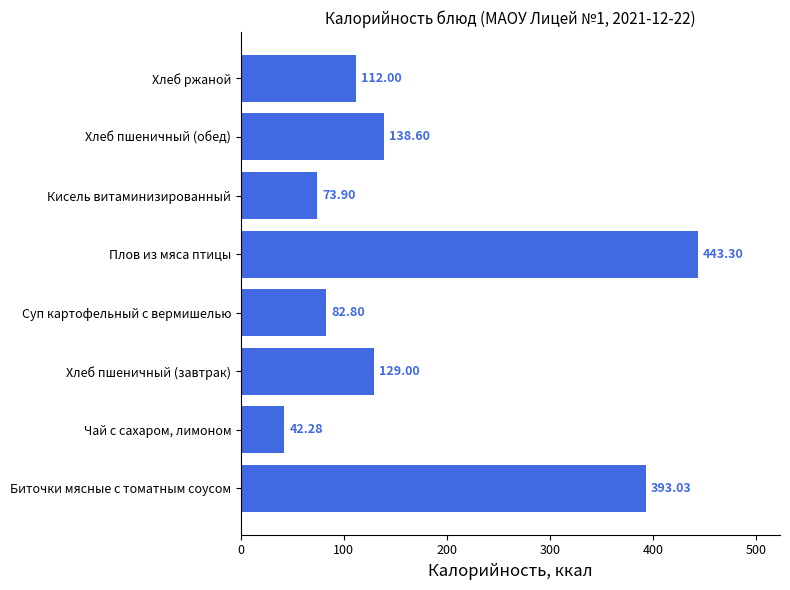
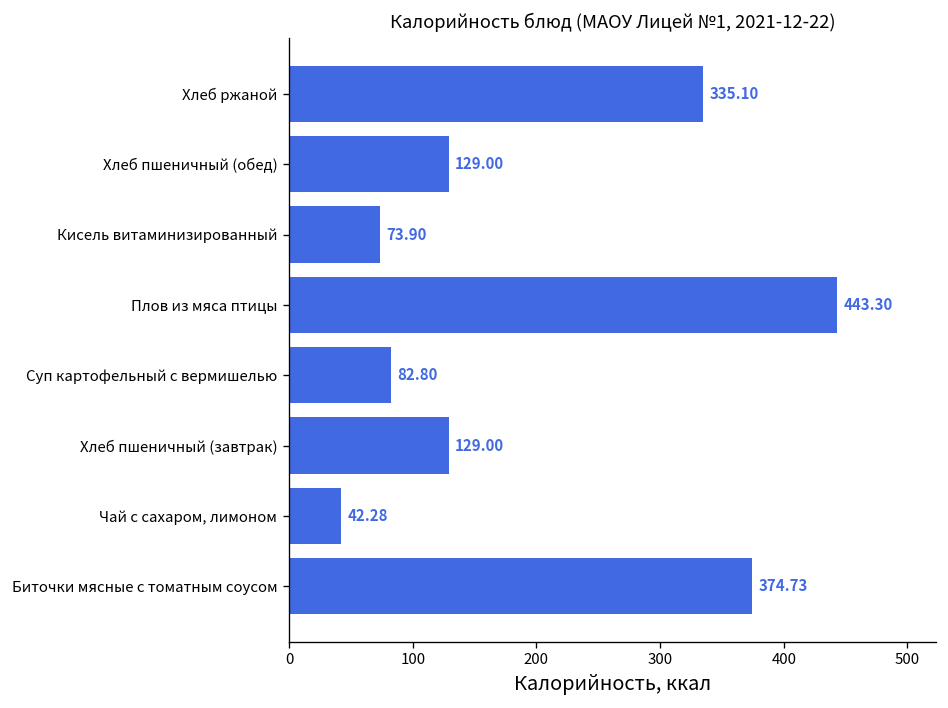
  {
-   "Хлеб ржаной": 112.00,
-   "Хлеб пшеничный (обед)": 138.60,
+   "Хлеб ржаной": 335.10,
+   "Хлеб пшеничный (обед)": 129.00,
    "Кисель витаминизированный": 73.90,
    "Плов из мяса птицы": 443.30,
    "Суп картофельный с вермишелью": 82.80,
    "Хлеб пшеничный (завтрак)": 129.00,
    "Чай с сахаром, лимоном": 42.28,
-   "Биточки мясные с томатным соусом": 393.03
+   "Биточки мясные с томатным соусом": 374.73
  }
